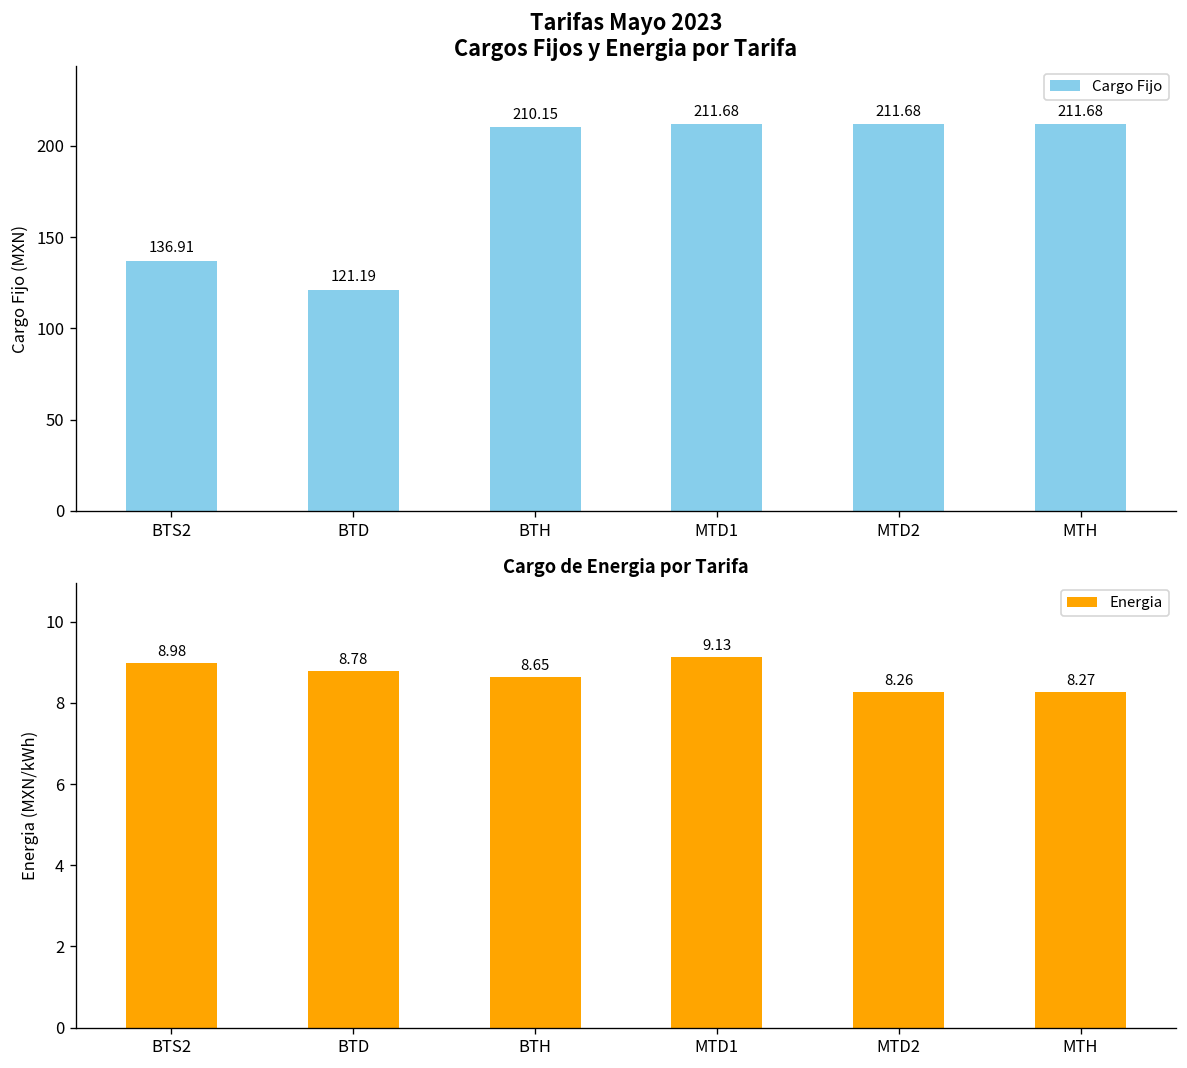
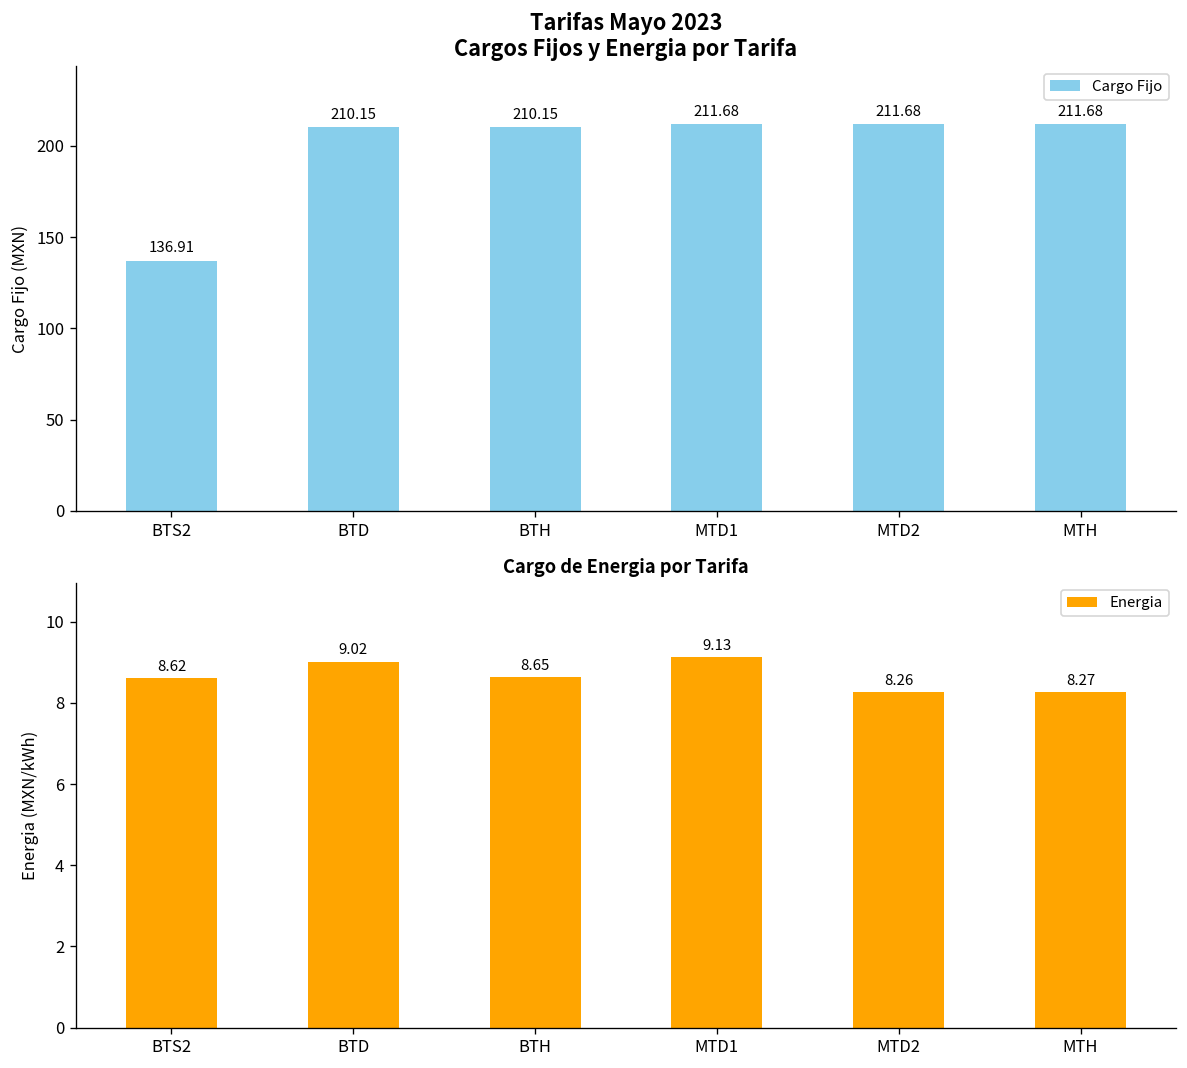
  {
    "Tarifas Mayo 2023 Cargos Fijos y Energia por Tarifa": {
      "BTS2": 136.91,
-     "BTD": 121.19,
+     "BTD": 210.15,
      "BTH": 210.15,
      "MTD1": 211.68,
      "MTD2": 211.68,
      "MTH": 211.68
    },
    "Cargo de Energia por Tarifa": {
-     "BTS2": 8.98,
-     "BTD": 8.78,
+     "BTS2": 8.62,
+     "BTD": 9.02,
      "BTH": 8.65,
      "MTD1": 9.13,
      "MTD2": 8.26,
      "MTH": 8.27
    }
  }
